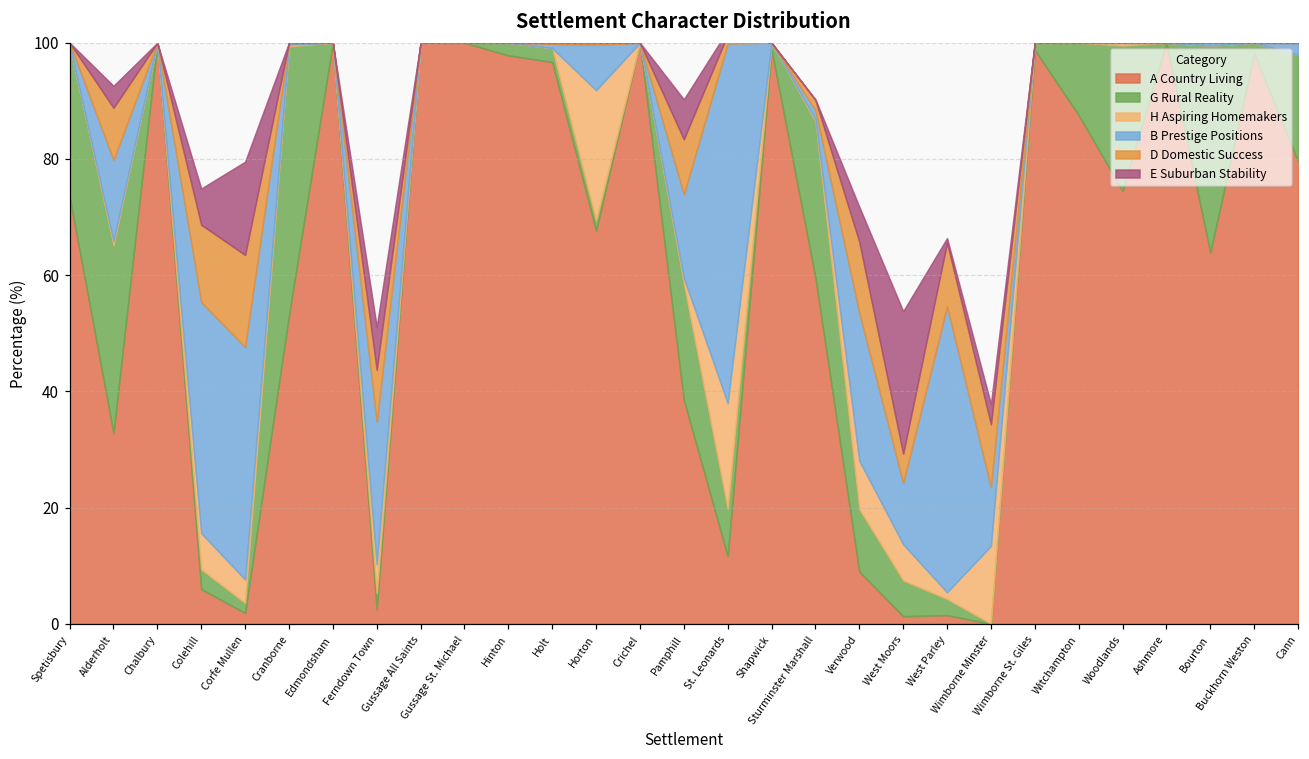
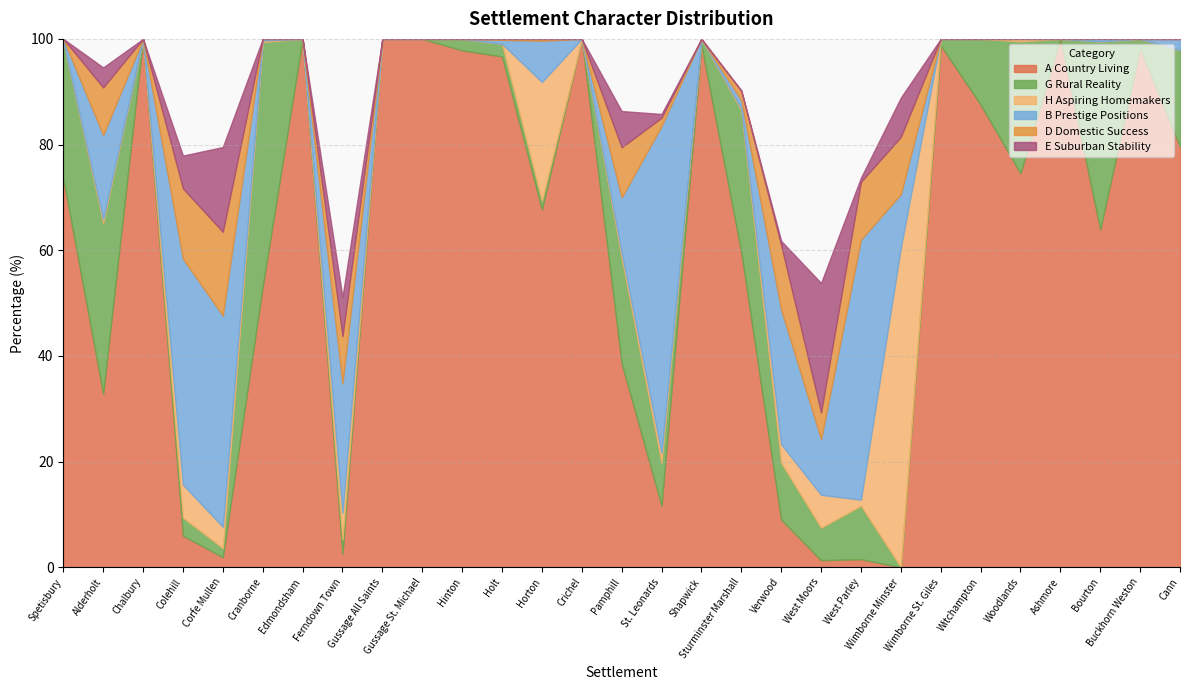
  {
    "G Rural Reality": {
      "Alderholt": 32,
      "Colehill": 3,
      "Corfe Mullen": 2,
      "Ferndown Town": 3,
      "Horton": 2,
      "Pamphill": 20,
      "St. Leonards": 8,
      "Verwood": 11,
      "West Moors": 6,
-     "West Parley": 3
+     "West Parley": 10
    },
    "H Aspiring Homemakers": {
      "Alderholt": 1,
      "Colehill": 6,
      "Corfe Mullen": 4,
      "Ferndown Town": 5,
      "Horton": 22,
      "Pamphill": 1,
-     "St. Leonards": 18,
-     "Verwood": 8,
+     "St. Leonards": 2,
+     "Verwood": 4,
      "West Moors": 6,
      "West Parley": 1,
-     "Wimborne Minster": 13
+     "Wimborne Minster": 60
    },
    "B Prestige Positions": {
-     "Alderholt": 14,
-     "Colehill": 40,
+     "Alderholt": 16,
+     "Colehill": 43,
      "Corfe Mullen": 40,
      "Ferndown Town": 24,
-     "Pamphill": 14,
+     "Pamphill": 10,
      "St. Leonards": 62,
      "Sturminster Marshall": 2,
      "Verwood": 25,
      "West Moors": 11,
      "West Parley": 49,
      "Wimborne Minster": 10
    },
    "E Suburban Stability": {
      "Alderholt": 4,
      "Colehill": 6,
      "Corfe Mullen": 16,
      "Ferndown Town": 7,
      "Pamphill": 7,
-     "Verwood": 6,
+     "Verwood": 1,
      "West Moors": 25,
      "West Parley": 1,
-     "Wimborne Minster": 3
+     "Wimborne Minster": 7
    }
  }
